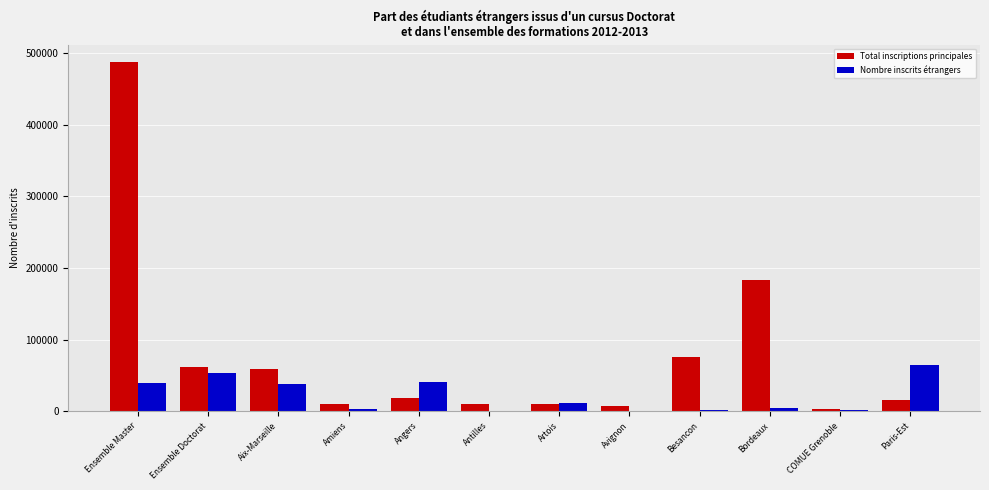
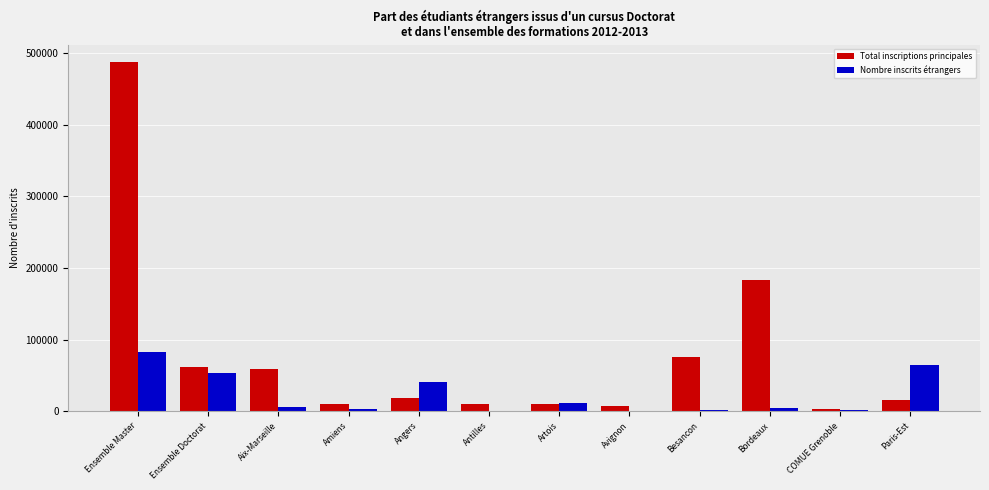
  {
    "Total inscriptions principales": {
      "Ensemble Master": 490000,
      "Ensemble Doctorat": 60000,
      "Aix-Marseille": 60000,
      "Amiens": 10000,
      "Angers": 20000,
      "Antilles": 10000,
      "Artois": 10000,
      "Avignon": 10000,
      "Besancon": 80000,
      "Bordeaux": 180000,
      "COMUE Grenoble": 0,
      "Paris-Est": 20000
    },
    "Nombre inscrits étrangers": {
-     "Ensemble Master": 40000,
+     "Ensemble Master": 80000,
      "Ensemble Doctorat": 50000,
-     "Aix-Marseille": 40000,
+     "Aix-Marseille": 10000,
      "Angers": 40000,
      "Artois": 10000,
      "Bordeaux": 0,
      "Paris-Est": 60000
    }
  }
